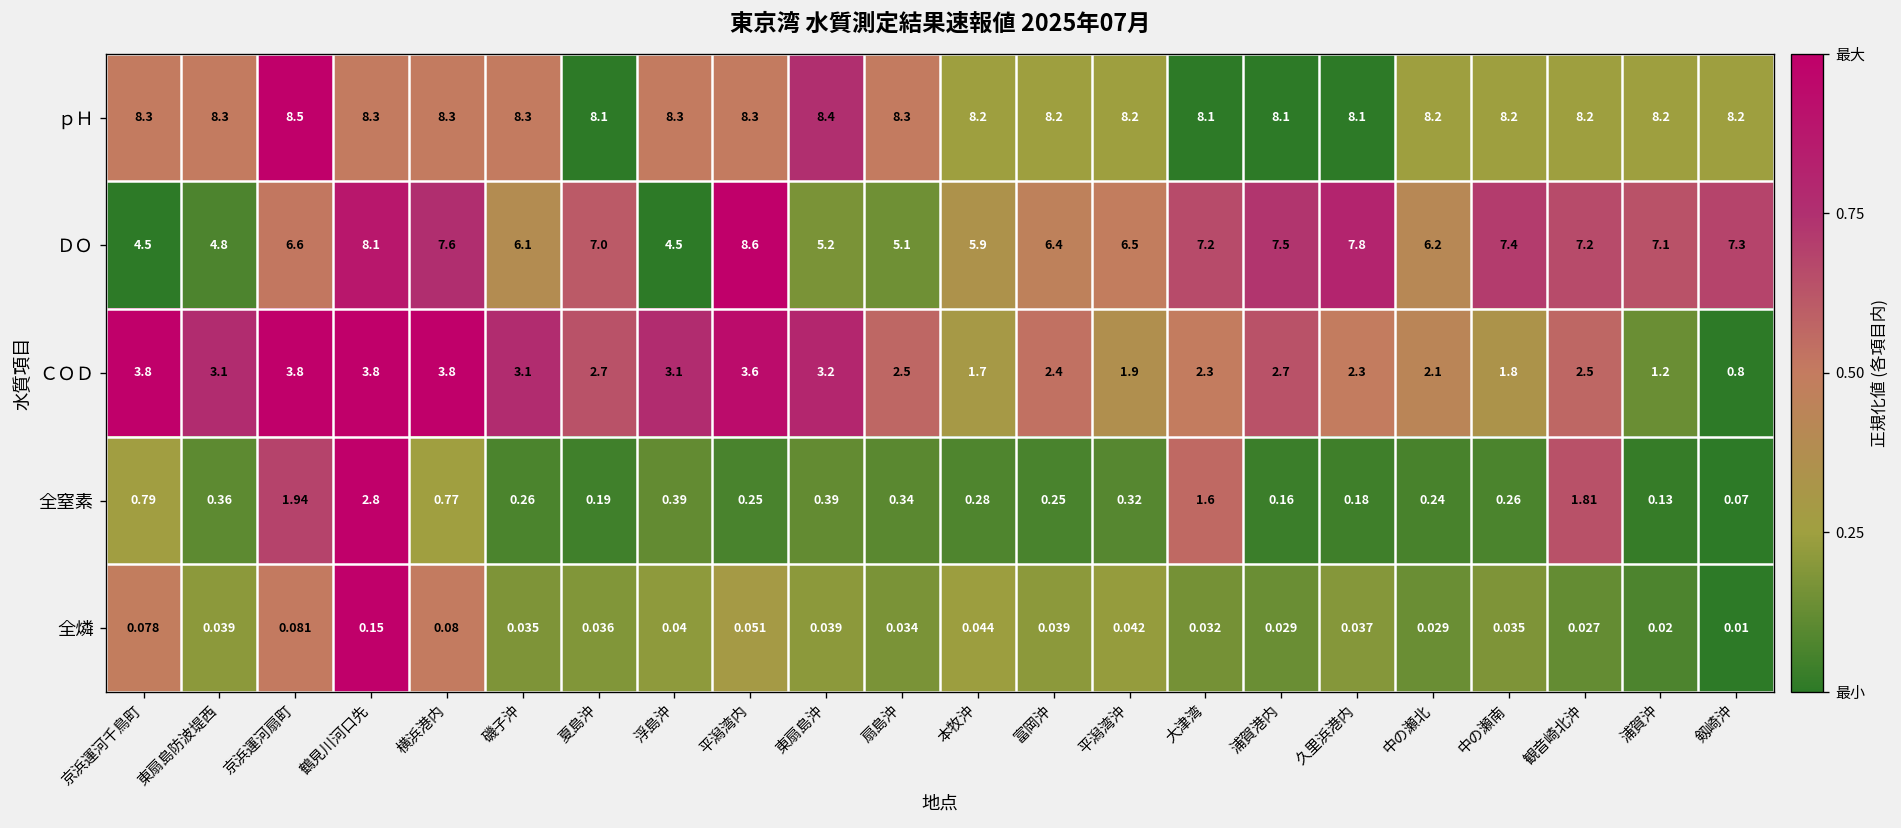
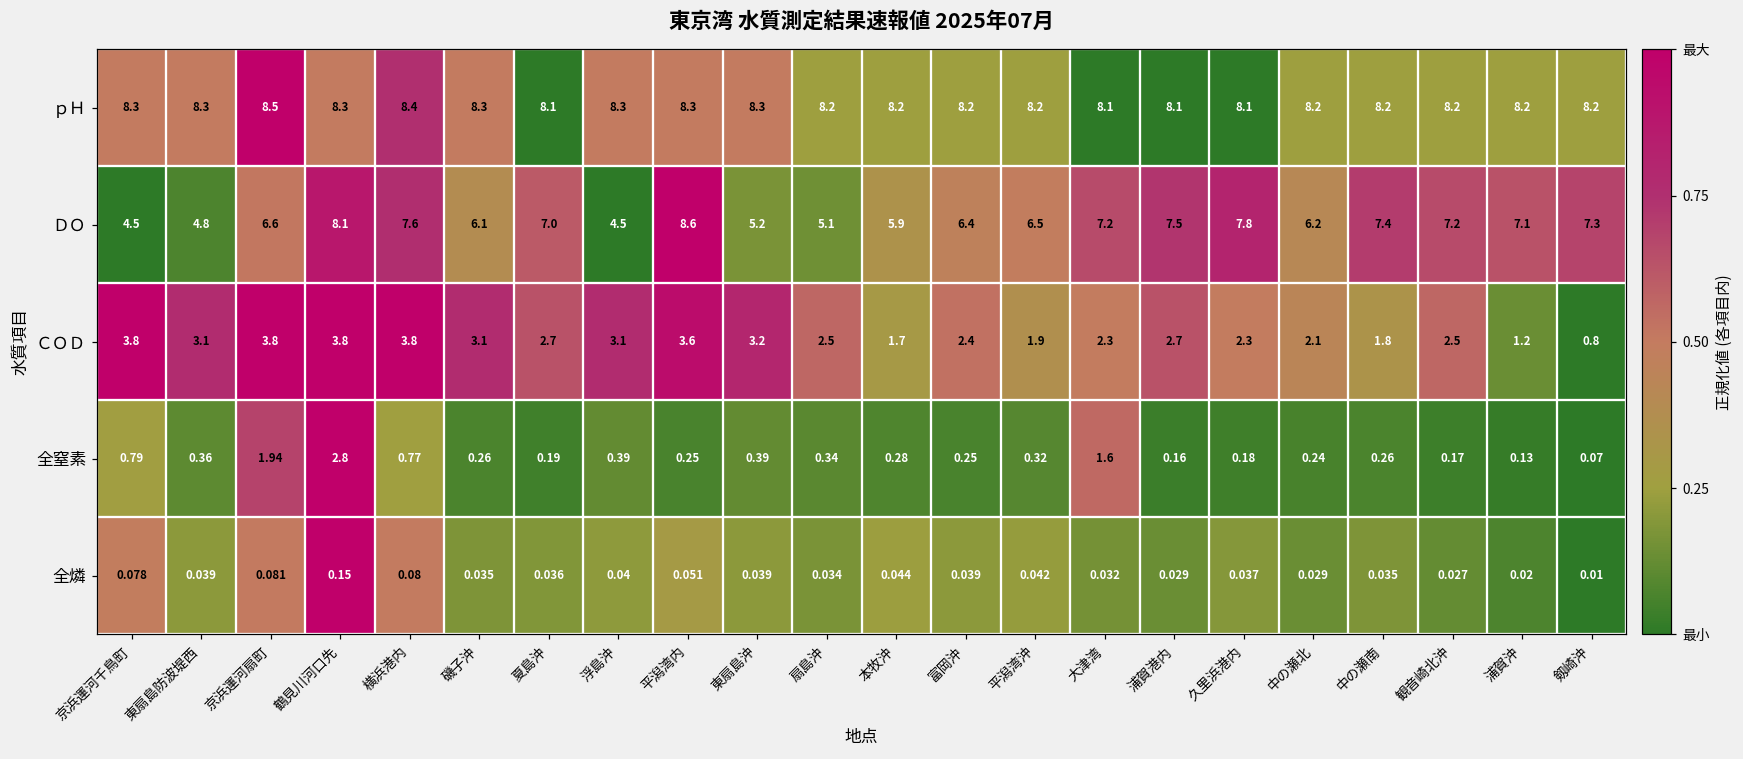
  {
    "ｐＨ": {
      "京浜運河千鳥町": 8.3,
      "東扇島防波堤西": 8.3,
      "京浜運河扇町": 8.5,
      "鶴見川河口先": 8.3,
-     "横浜港内": 8.3,
+     "横浜港内": 8.4,
      "磯子沖": 8.3,
      "夏島沖": 8.1,
      "浮島沖": 8.3,
      "平潟湾内": 8.3,
-     "東扇島沖": 8.4,
-     "扇島沖": 8.3,
+     "東扇島沖": 8.3,
+     "扇島沖": 8.2,
      "本牧沖": 8.2,
      "富岡沖": 8.2,
      "平潟湾沖": 8.2,
      "大津湾": 8.1,
      "浦賀港内": 8.1,
      "久里浜港内": 8.1,
      "中の瀬北": 8.2,
      "中の瀬南": 8.2,
      "観音崎北沖": 8.2,
      "浦賀沖": 8.2,
      "剱崎沖": 8.2
    },
    "ＤＯ": {
      "京浜運河千鳥町": 4.5,
      "東扇島防波堤西": 4.8,
      "京浜運河扇町": 6.6,
      "鶴見川河口先": 8.1,
      "横浜港内": 7.6,
      "磯子沖": 6.1,
      "夏島沖": 7.0,
      "浮島沖": 4.5,
      "平潟湾内": 8.6,
      "東扇島沖": 5.2,
      "扇島沖": 5.1,
      "本牧沖": 5.9,
      "富岡沖": 6.4,
      "平潟湾沖": 6.5,
      "大津湾": 7.2,
      "浦賀港内": 7.5,
      "久里浜港内": 7.8,
      "中の瀬北": 6.2,
      "中の瀬南": 7.4,
      "観音崎北沖": 7.2,
      "浦賀沖": 7.1,
      "剱崎沖": 7.3
    },
    "ＣＯＤ": {
      "京浜運河千鳥町": 3.8,
      "東扇島防波堤西": 3.1,
      "京浜運河扇町": 3.8,
      "鶴見川河口先": 3.8,
      "横浜港内": 3.8,
      "磯子沖": 3.1,
      "夏島沖": 2.7,
      "浮島沖": 3.1,
      "平潟湾内": 3.6,
      "東扇島沖": 3.2,
      "扇島沖": 2.5,
      "本牧沖": 1.7,
      "富岡沖": 2.4,
      "平潟湾沖": 1.9,
      "大津湾": 2.3,
      "浦賀港内": 2.7,
      "久里浜港内": 2.3,
      "中の瀬北": 2.1,
      "中の瀬南": 1.8,
      "観音崎北沖": 2.5,
      "浦賀沖": 1.2,
      "剱崎沖": 0.8
    },
    "全窒素": {
      "京浜運河千鳥町": 0.79,
      "東扇島防波堤西": 0.36,
      "京浜運河扇町": 1.94,
      "鶴見川河口先": 2.8,
      "横浜港内": 0.77,
      "磯子沖": 0.26,
      "夏島沖": 0.19,
      "浮島沖": 0.39,
      "平潟湾内": 0.25,
      "東扇島沖": 0.39,
      "扇島沖": 0.34,
      "本牧沖": 0.28,
      "富岡沖": 0.25,
      "平潟湾沖": 0.32,
      "大津湾": 1.6,
      "浦賀港内": 0.16,
      "久里浜港内": 0.18,
      "中の瀬北": 0.24,
      "中の瀬南": 0.26,
-     "観音崎北沖": 1.81,
+     "観音崎北沖": 0.17,
      "浦賀沖": 0.13,
      "剱崎沖": 0.07
    },
    "全燐": {
      "京浜運河千鳥町": 0.078,
      "東扇島防波堤西": 0.039,
      "京浜運河扇町": 0.081,
      "鶴見川河口先": 0.15,
      "横浜港内": 0.08,
      "磯子沖": 0.035,
      "夏島沖": 0.036,
      "浮島沖": 0.04,
      "平潟湾内": 0.051,
      "東扇島沖": 0.039,
      "扇島沖": 0.034,
      "本牧沖": 0.044,
      "富岡沖": 0.039,
      "平潟湾沖": 0.042,
      "大津湾": 0.032,
      "浦賀港内": 0.029,
      "久里浜港内": 0.037,
      "中の瀬北": 0.029,
      "中の瀬南": 0.035,
      "観音崎北沖": 0.027,
      "浦賀沖": 0.02,
      "剱崎沖": 0.01
    }
  }
